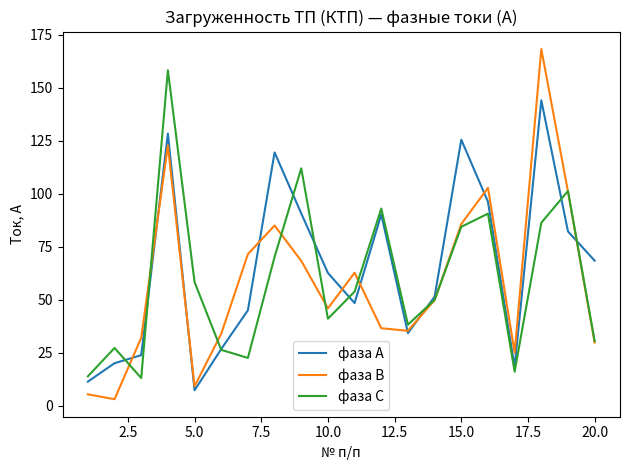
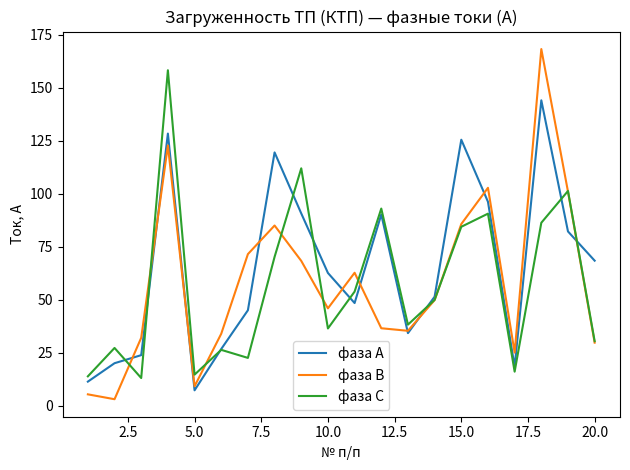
  {
    "фаза А": {
      "5.0": 7,
      "10.0": 63,
      "15.0": 126,
      "20.0": 68
    },
    "фаза В": {
      "5.0": 9,
      "10.0": 46,
      "15.0": 86
    },
    "фаза С": {
-     "5.0": 58,
-     "10.0": 41,
+     "5.0": 15,
+     "10.0": 36,
      "15.0": 84
    }
  }
